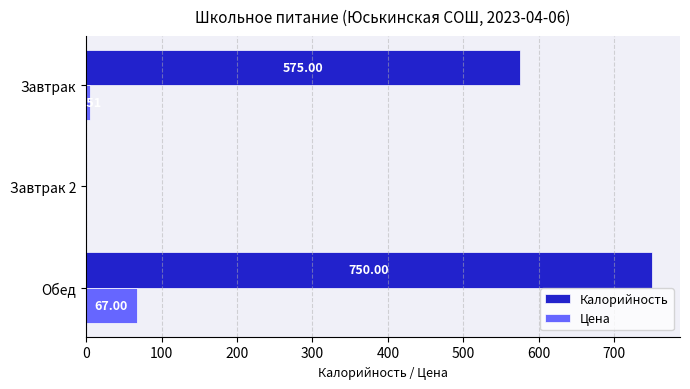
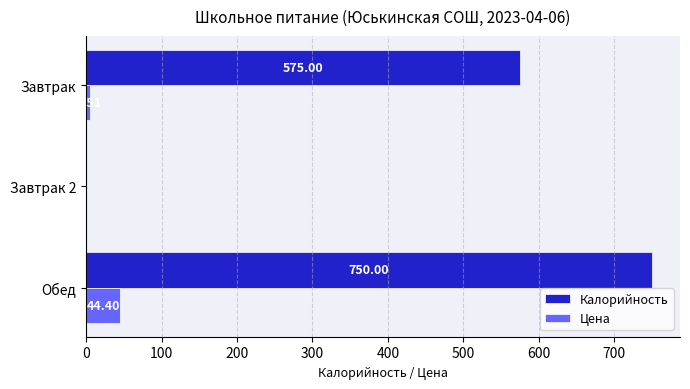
  {
    "Калорийность": {
      "Завтрак": 575.00,
      "Обед": 750.00
    },
    "Цена": {
-     "Обед": 67.00
+     "Обед": 44.40
    }
  }
